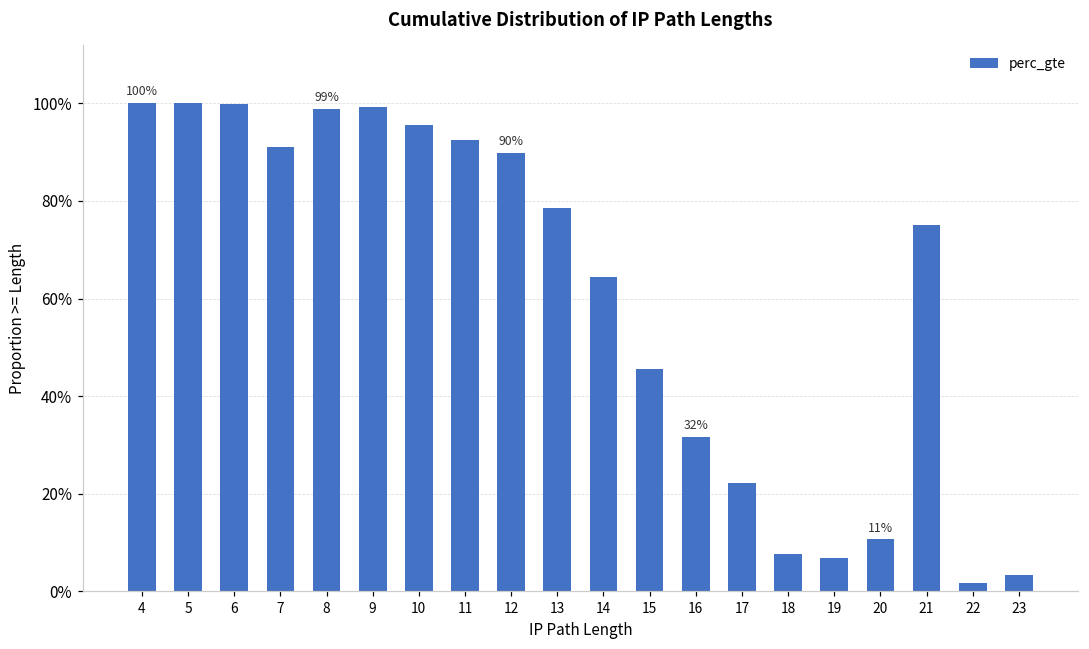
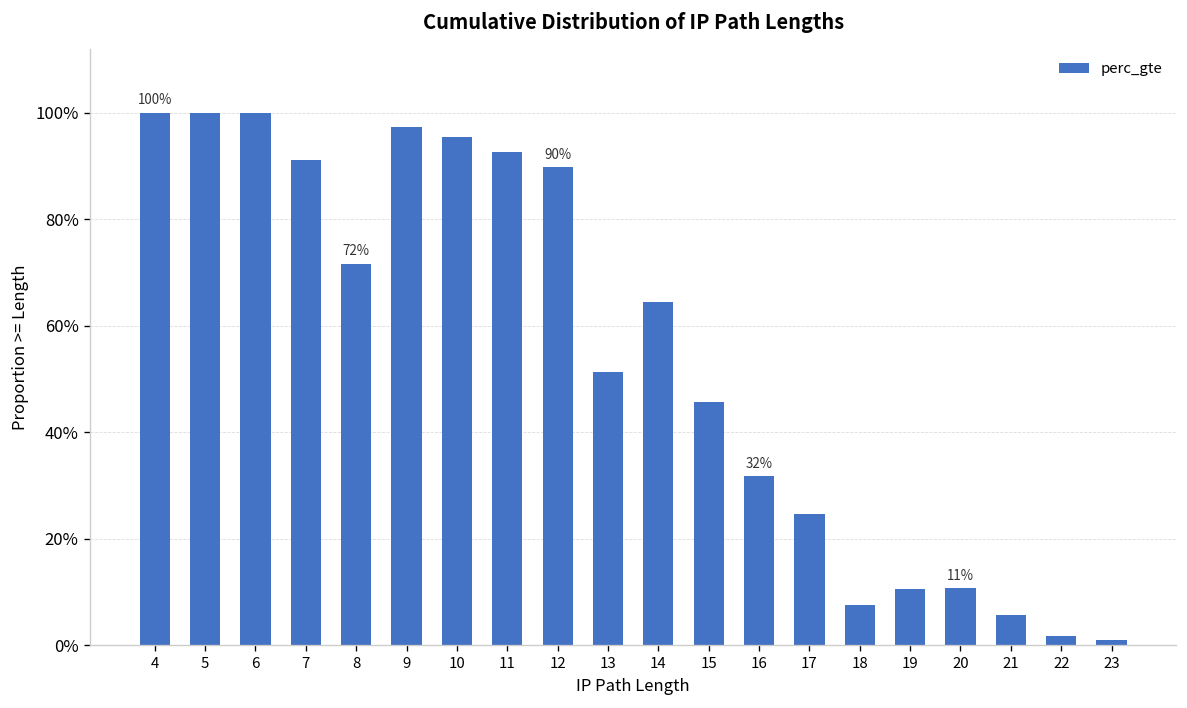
  {
    "4": "100%",
-   "8": "99%",
-   "9": "99%",
+   "8": "72%",
+   "9": "97%",
    "12": "90%",
-   "13": "79%",
+   "13": "51%",
    "16": "32%",
-   "17": "22%",
-   "19": "7%",
+   "17": "25%",
+   "19": "11%",
    "20": "11%",
-   "21": "75%",
-   "23": "3%"
+   "21": "6%",
+   "23": "1%"
  }
